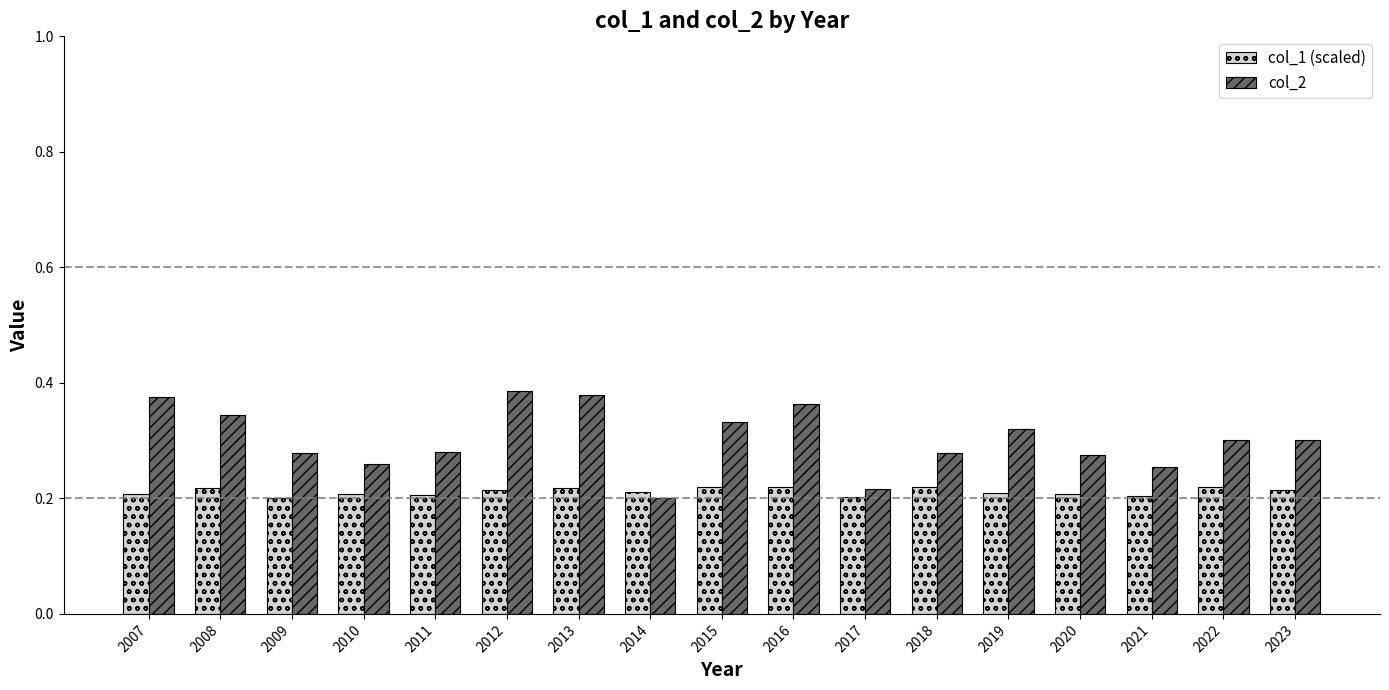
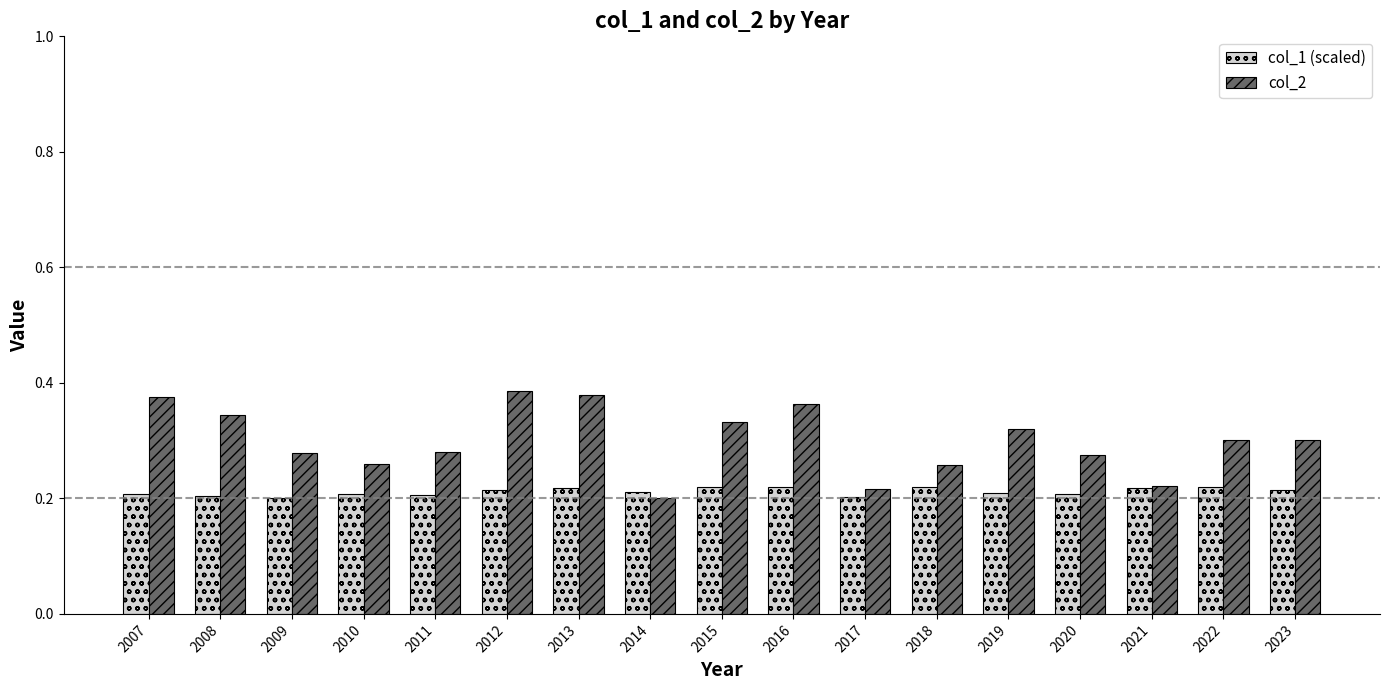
  {
    "col_1 (scaled)": {
      "2007": 0.21,
-     "2008": 0.22,
+     "2008": 0.20,
      "2009": 0.20,
      "2010": 0.21,
      "2011": 0.21,
      "2012": 0.22,
      "2013": 0.22,
      "2014": 0.21,
      "2015": 0.22,
      "2016": 0.22,
      "2017": 0.20,
      "2018": 0.22,
      "2019": 0.21,
      "2020": 0.21,
-     "2021": 0.20,
+     "2021": 0.22,
      "2022": 0.22,
      "2023": 0.21
    },
    "col_2": {
      "2007": 0.38,
      "2008": 0.34,
      "2009": 0.28,
      "2010": 0.26,
      "2011": 0.28,
      "2012": 0.39,
      "2013": 0.38,
      "2014": 0.20,
      "2015": 0.33,
      "2016": 0.36,
      "2017": 0.22,
-     "2018": 0.28,
+     "2018": 0.26,
      "2019": 0.32,
      "2020": 0.28,
-     "2021": 0.25,
+     "2021": 0.22,
      "2022": 0.30,
      "2023": 0.30
    }
  }
